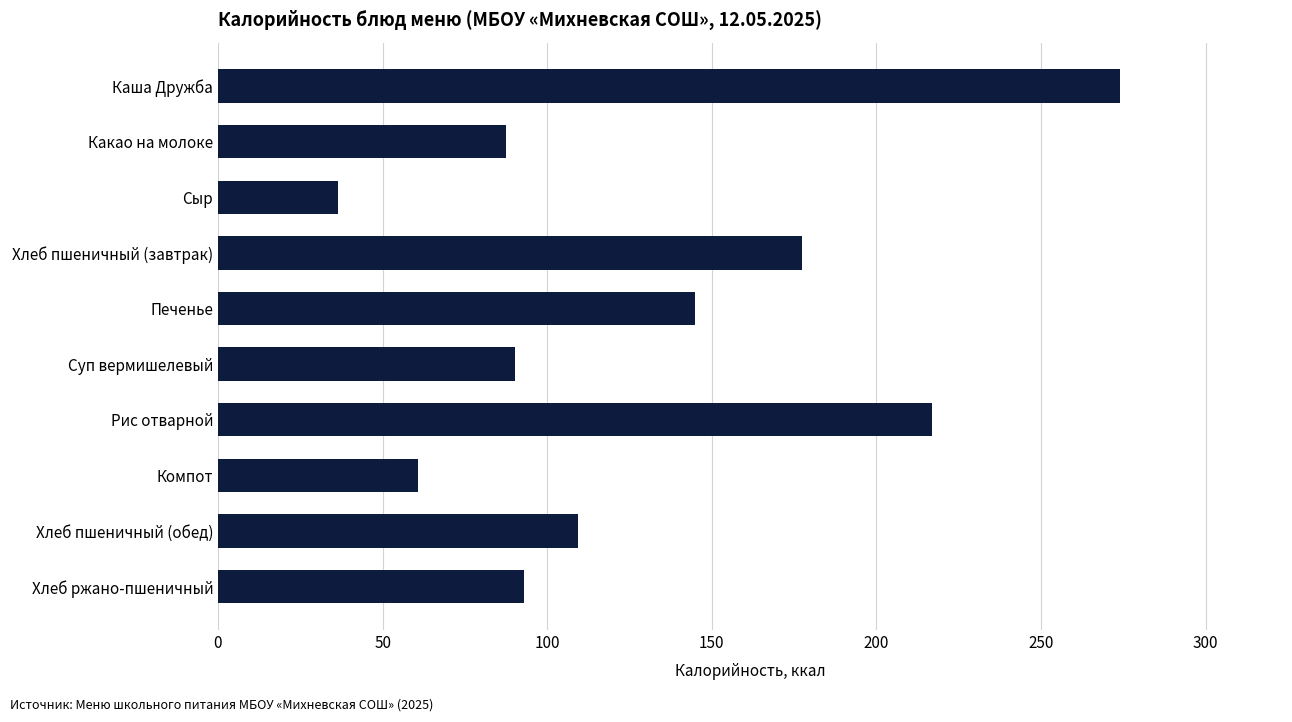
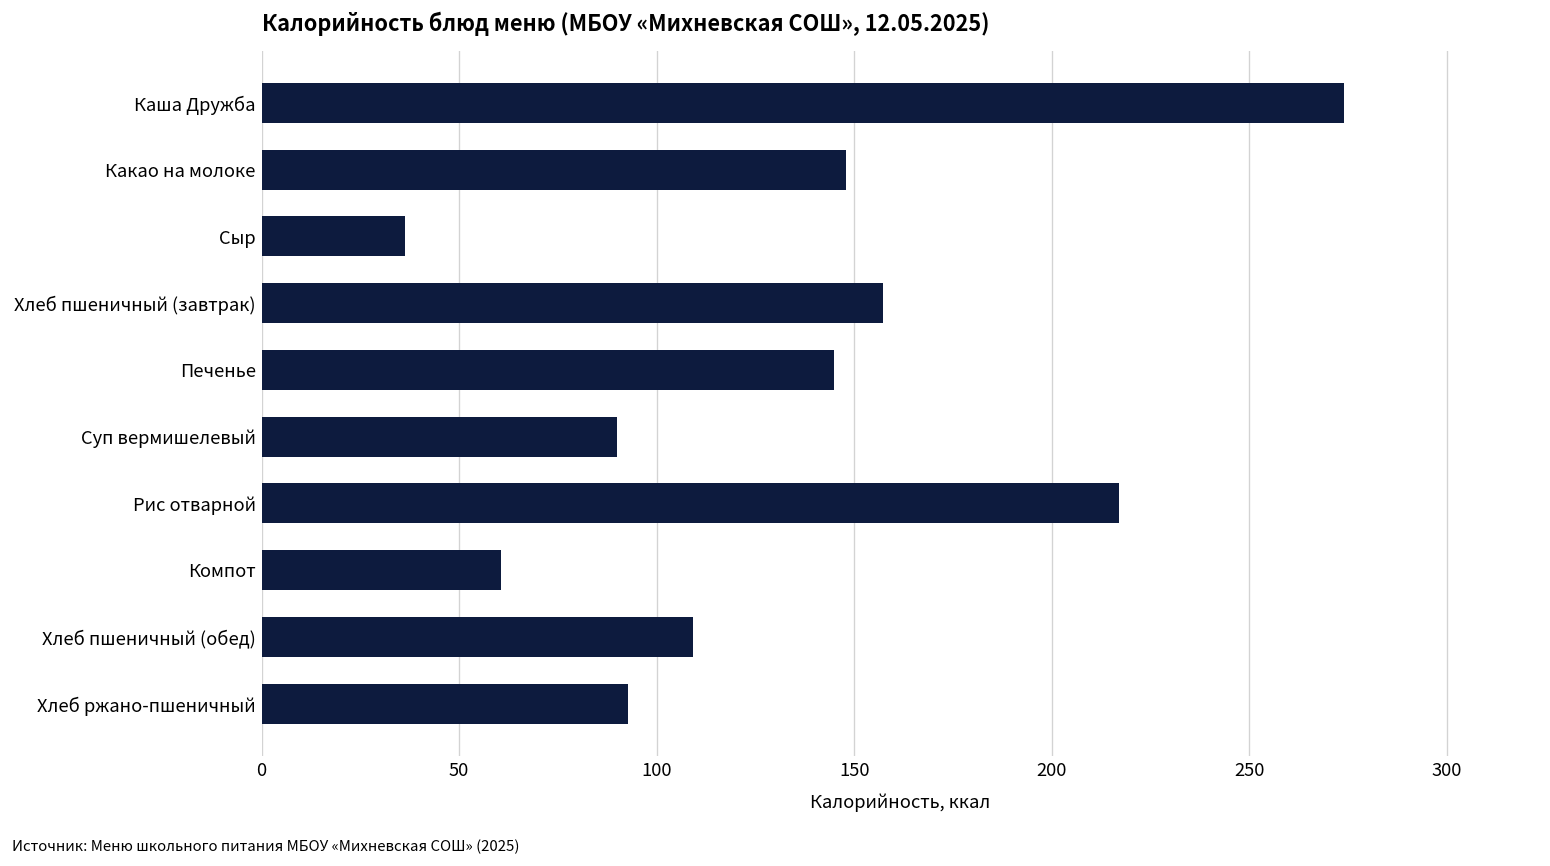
  {
    "Каша Дружба": 274,
-   "Какао на молоке": 88,
+   "Какао на молоке": 148,
    "Сыр": 36,
-   "Хлеб пшеничный (завтрак)": 177,
+   "Хлеб пшеничный (завтрак)": 157,
    "Печенье": 145,
    "Суп вермишелевый": 90,
    "Рис отварной": 217,
    "Компот": 61,
    "Хлеб пшеничный (обед)": 109,
    "Хлеб ржано-пшеничный": 93
  }
